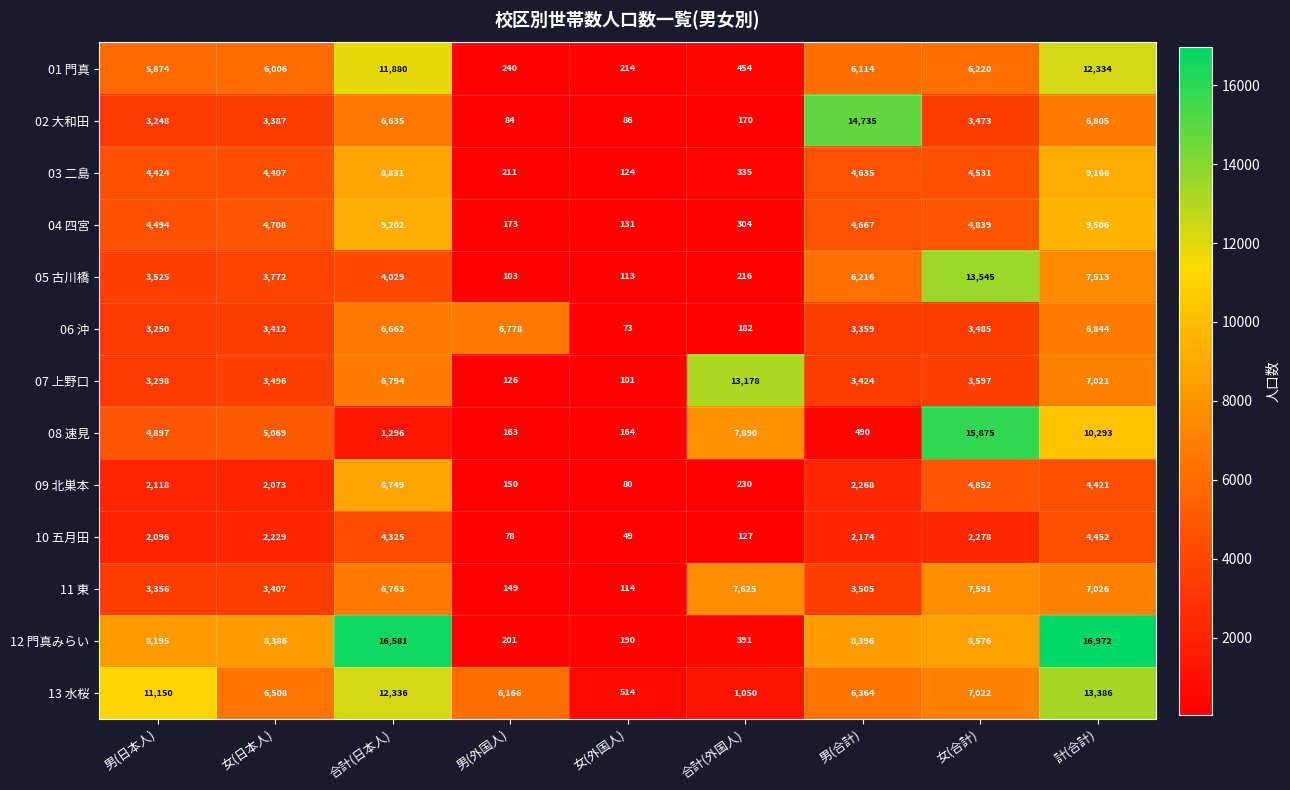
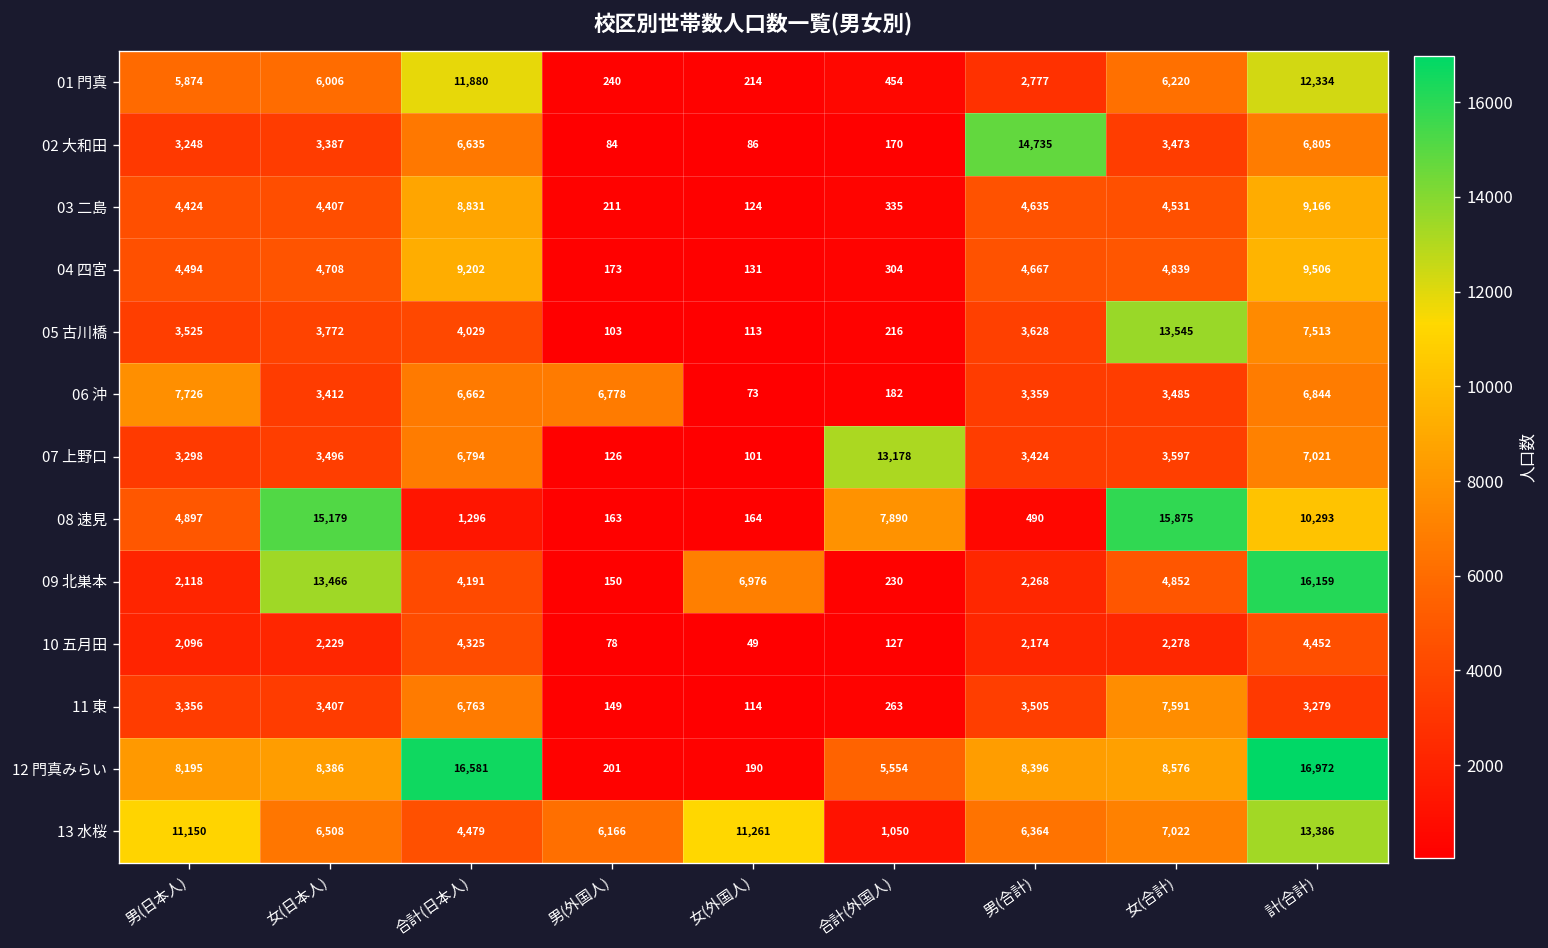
  {
    "01 門真": {
      "男(日本人)": "5,874",
      "女(日本人)": "6,006",
      "合計(日本人)": "11,880",
      "男(外国人)": "240",
      "女(外国人)": "214",
      "合計(外国人)": "454",
-     "男(合計)": "6,114",
+     "男(合計)": "2,777",
      "女(合計)": "6,220",
      "計(合計)": "12,334"
    },
    "02 大和田": {
      "男(日本人)": "3,248",
      "女(日本人)": "3,387",
      "合計(日本人)": "6,635",
      "男(外国人)": "84",
      "女(外国人)": "86",
      "合計(外国人)": "170",
      "男(合計)": "14,735",
      "女(合計)": "3,473",
      "計(合計)": "6,805"
    },
    "03 二島": {
      "男(日本人)": "4,424",
      "女(日本人)": "4,407",
      "合計(日本人)": "8,831",
      "男(外国人)": "211",
      "女(外国人)": "124",
      "合計(外国人)": "335",
      "男(合計)": "4,635",
      "女(合計)": "4,531",
      "計(合計)": "9,166"
    },
    "04 四宮": {
      "男(日本人)": "4,494",
      "女(日本人)": "4,708",
      "合計(日本人)": "9,202",
      "男(外国人)": "173",
      "女(外国人)": "131",
      "合計(外国人)": "304",
      "男(合計)": "4,667",
      "女(合計)": "4,839",
      "計(合計)": "9,506"
    },
    "05 古川橋": {
      "男(日本人)": "3,525",
      "女(日本人)": "3,772",
      "合計(日本人)": "4,029",
      "男(外国人)": "103",
      "女(外国人)": "113",
      "合計(外国人)": "216",
-     "男(合計)": "6,216",
+     "男(合計)": "3,628",
      "女(合計)": "13,545",
      "計(合計)": "7,513"
    },
    "06 沖": {
-     "男(日本人)": "3,250",
+     "男(日本人)": "7,726",
      "女(日本人)": "3,412",
      "合計(日本人)": "6,662",
      "男(外国人)": "6,778",
      "女(外国人)": "73",
      "合計(外国人)": "182",
      "男(合計)": "3,359",
      "女(合計)": "3,485",
      "計(合計)": "6,844"
    },
    "07 上野口": {
      "男(日本人)": "3,298",
      "女(日本人)": "3,496",
      "合計(日本人)": "6,794",
      "男(外国人)": "126",
      "女(外国人)": "101",
      "合計(外国人)": "13,178",
      "男(合計)": "3,424",
      "女(合計)": "3,597",
      "計(合計)": "7,021"
    },
    "08 速見": {
      "男(日本人)": "4,897",
-     "女(日本人)": "5,069",
+     "女(日本人)": "15,179",
      "合計(日本人)": "1,296",
      "男(外国人)": "163",
      "女(外国人)": "164",
      "合計(外国人)": "7,890",
      "男(合計)": "490",
      "女(合計)": "15,875",
      "計(合計)": "10,293"
    },
    "09 北巣本": {
      "男(日本人)": "2,118",
-     "女(日本人)": "2,073",
-     "合計(日本人)": "8,749",
+     "女(日本人)": "13,466",
+     "合計(日本人)": "4,191",
      "男(外国人)": "150",
-     "女(外国人)": "80",
+     "女(外国人)": "6,976",
      "合計(外国人)": "230",
      "男(合計)": "2,268",
      "女(合計)": "4,852",
-     "計(合計)": "4,421"
+     "計(合計)": "16,159"
    },
    "10 五月田": {
      "男(日本人)": "2,096",
      "女(日本人)": "2,229",
      "合計(日本人)": "4,325",
      "男(外国人)": "78",
      "女(外国人)": "49",
      "合計(外国人)": "127",
      "男(合計)": "2,174",
      "女(合計)": "2,278",
      "計(合計)": "4,452"
    },
    "11 東": {
      "男(日本人)": "3,356",
      "女(日本人)": "3,407",
      "合計(日本人)": "6,763",
      "男(外国人)": "149",
      "女(外国人)": "114",
-     "合計(外国人)": "7,625",
+     "合計(外国人)": "263",
      "男(合計)": "3,505",
      "女(合計)": "7,591",
-     "計(合計)": "7,026"
+     "計(合計)": "3,279"
    },
    "12 門真みらい": {
      "男(日本人)": "8,195",
      "女(日本人)": "8,386",
      "合計(日本人)": "16,581",
      "男(外国人)": "201",
      "女(外国人)": "190",
-     "合計(外国人)": "391",
+     "合計(外国人)": "5,554",
      "男(合計)": "8,396",
      "女(合計)": "8,576",
      "計(合計)": "16,972"
    },
    "13 水桜": {
      "男(日本人)": "11,150",
      "女(日本人)": "6,508",
-     "合計(日本人)": "12,336",
+     "合計(日本人)": "4,479",
      "男(外国人)": "6,166",
-     "女(外国人)": "514",
+     "女(外国人)": "11,261",
      "合計(外国人)": "1,050",
      "男(合計)": "6,364",
      "女(合計)": "7,022",
      "計(合計)": "13,386"
    }
  }
